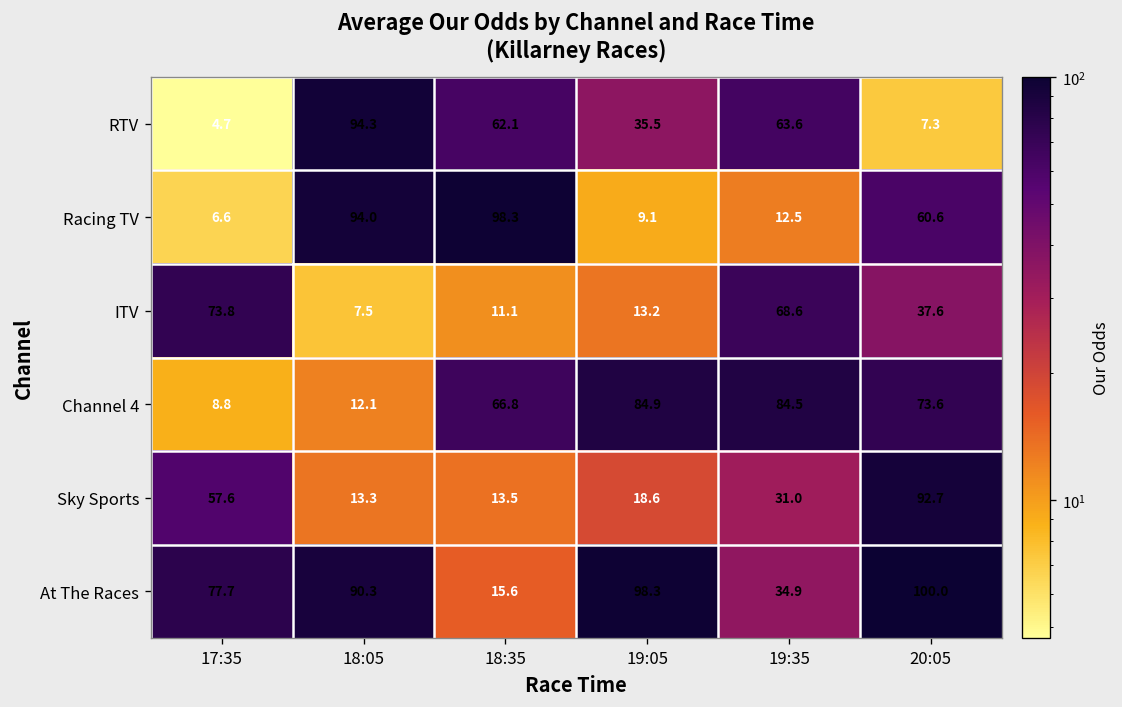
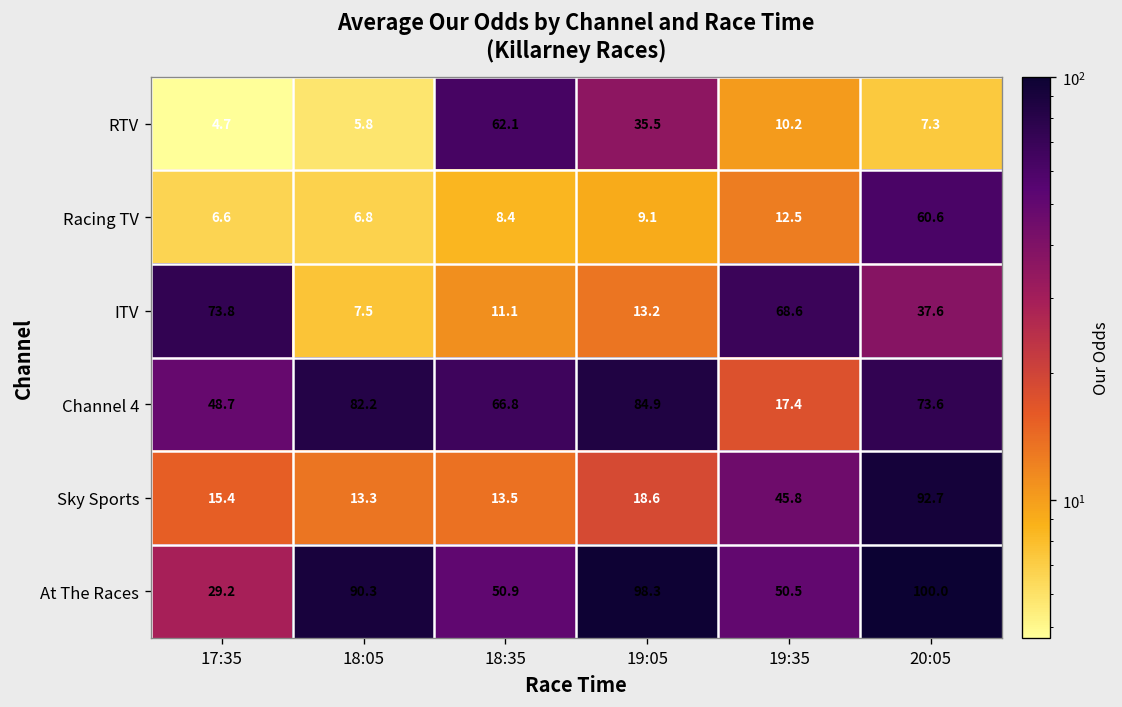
  {
    "RTV": {
      "17:35": 4.7,
-     "18:05": 94.3,
+     "18:05": 5.8,
      "18:35": 62.1,
      "19:05": 35.5,
-     "19:35": 63.6,
+     "19:35": 10.2,
      "20:05": 7.3
    },
    "Racing TV": {
      "17:35": 6.6,
-     "18:05": 94.0,
-     "18:35": 98.3,
+     "18:05": 6.8,
+     "18:35": 8.4,
      "19:05": 9.1,
      "19:35": 12.5,
      "20:05": 60.6
    },
    "ITV": {
      "17:35": 73.8,
      "18:05": 7.5,
      "18:35": 11.1,
      "19:05": 13.2,
      "19:35": 68.6,
      "20:05": 37.6
    },
    "Channel 4": {
-     "17:35": 8.8,
-     "18:05": 12.1,
+     "17:35": 48.7,
+     "18:05": 82.2,
      "18:35": 66.8,
      "19:05": 84.9,
-     "19:35": 84.5,
+     "19:35": 17.4,
      "20:05": 73.6
    },
    "Sky Sports": {
-     "17:35": 57.6,
+     "17:35": 15.4,
      "18:05": 13.3,
      "18:35": 13.5,
      "19:05": 18.6,
-     "19:35": 31.0,
+     "19:35": 45.8,
      "20:05": 92.7
    },
    "At The Races": {
-     "17:35": 77.7,
+     "17:35": 29.2,
      "18:05": 90.3,
-     "18:35": 15.6,
+     "18:35": 50.9,
      "19:05": 98.3,
-     "19:35": 34.9,
+     "19:35": 50.5,
      "20:05": 100.0
    }
  }
